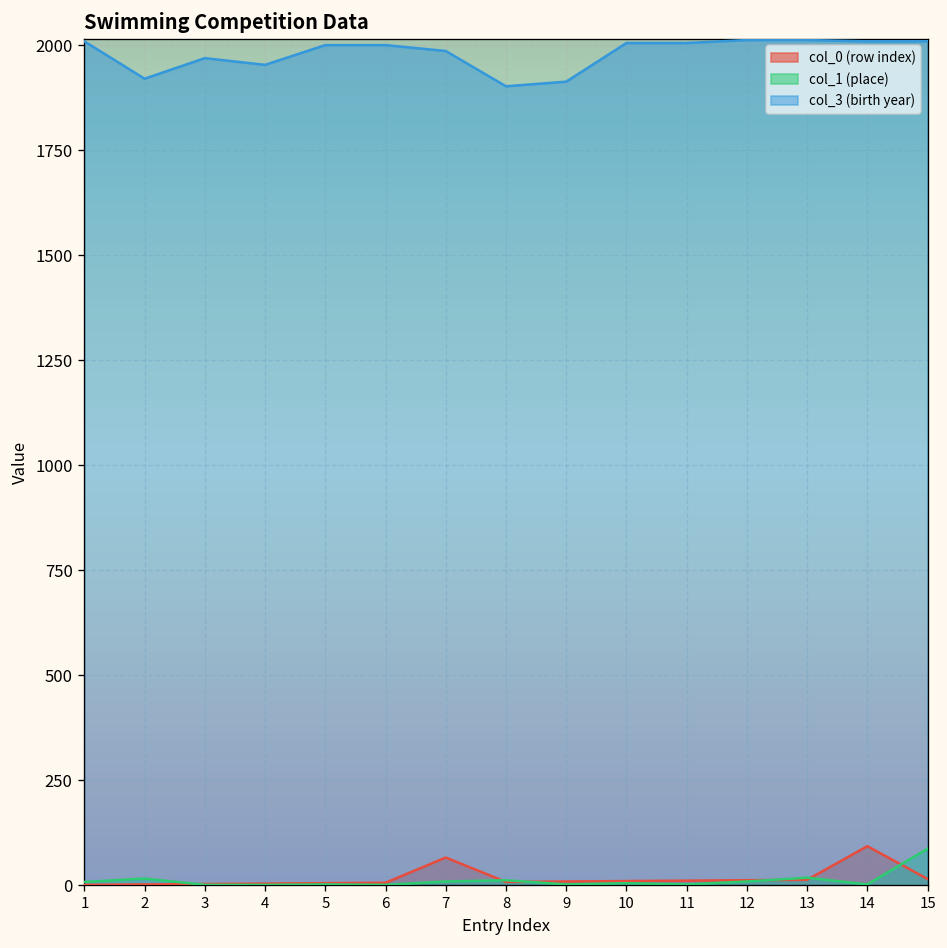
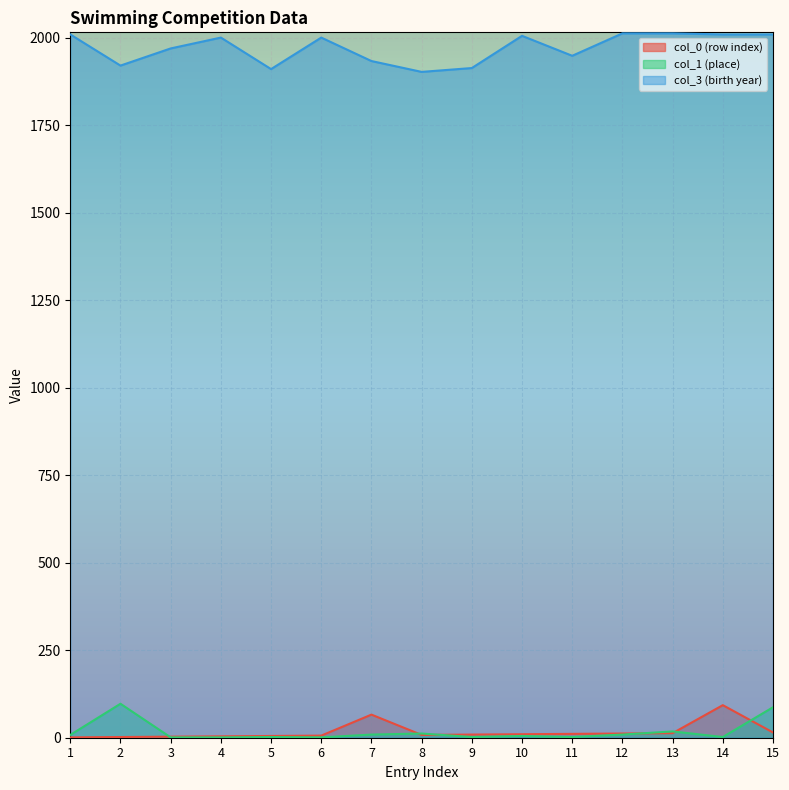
  {
    "col_0 (row index)": {
      "2": 0,
      "7": 70,
      "11": 10,
      "14": 90,
      "15": 20
    },
    "col_1 (place)": {
-     "2": 20,
+     "2": 100,
      "7": 10,
      "11": 0,
      "14": 0,
      "15": 90
    },
    "col_3 (birth year)": {
      "1": 2010,
      "2": 1920,
      "3": 1970,
-     "4": 1950,
-     "5": 2000,
+     "4": 2000,
+     "5": 1910,
      "6": 2000,
-     "7": 1990,
+     "7": 1930,
      "8": 1900,
      "9": 1910,
      "10": 2010,
-     "11": 2010,
+     "11": 1950,
      "12": 2010,
      "13": 2010,
      "14": 2010,
      "15": 2010
    }
  }
